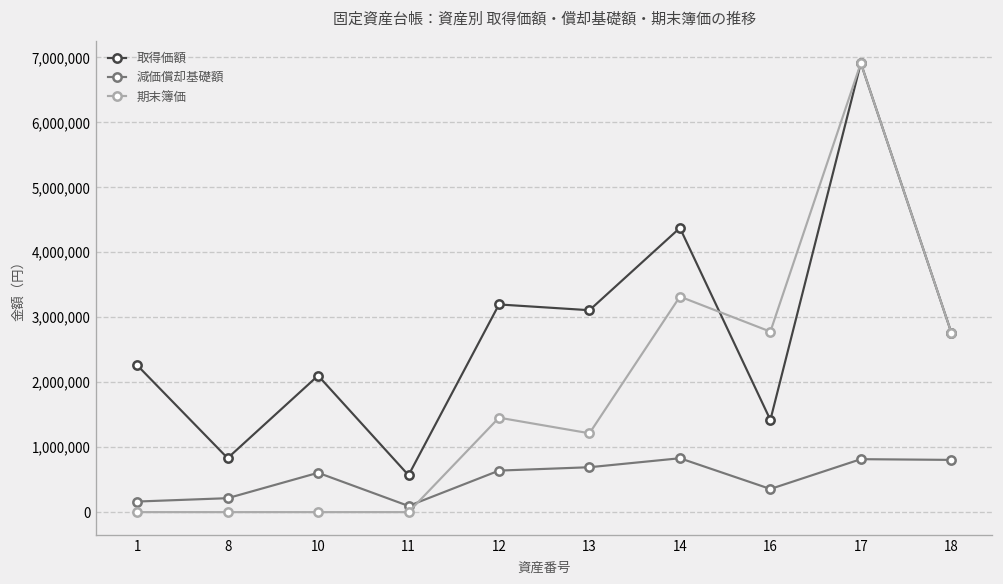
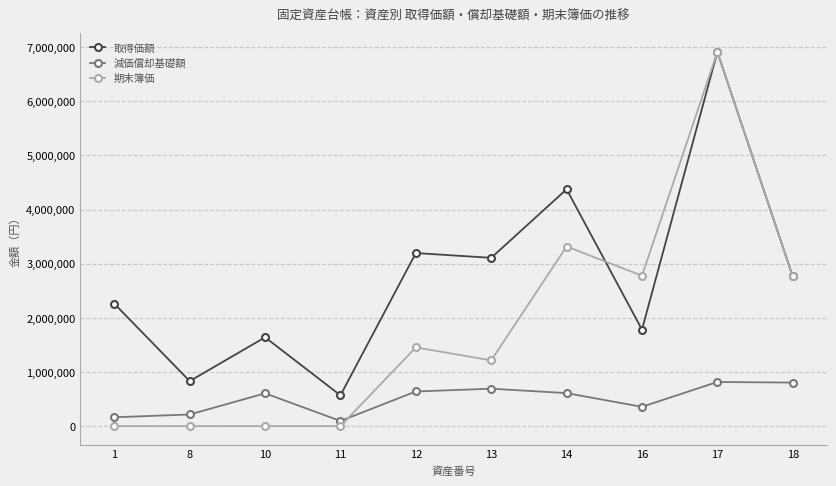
  {
    "取得価額": {
      "1": "2,300,000",
      "8": "800,000",
-     "10": "2,100,000",
+     "10": "1,600,000",
      "11": "600,000",
      "12": "3,200,000",
      "13": "3,100,000",
      "14": "4,400,000",
-     "16": "1,400,000"
+     "16": "1,800,000"
    },
    "減価償却基礎額": {
      "1": "200,000",
      "8": "200,000",
      "10": "600,000",
      "11": "100,000",
      "12": "600,000",
      "13": "700,000",
-     "14": "800,000",
+     "14": "600,000",
      "16": "400,000",
      "17": "800,000",
      "18": "800,000"
    },
    "期末簿価": {
      "1": "0",
      "8": "0",
      "10": "0",
      "11": "0",
      "12": "1,500,000",
      "13": "1,200,000",
      "14": "3,300,000",
      "16": "2,800,000"
    }
  }
